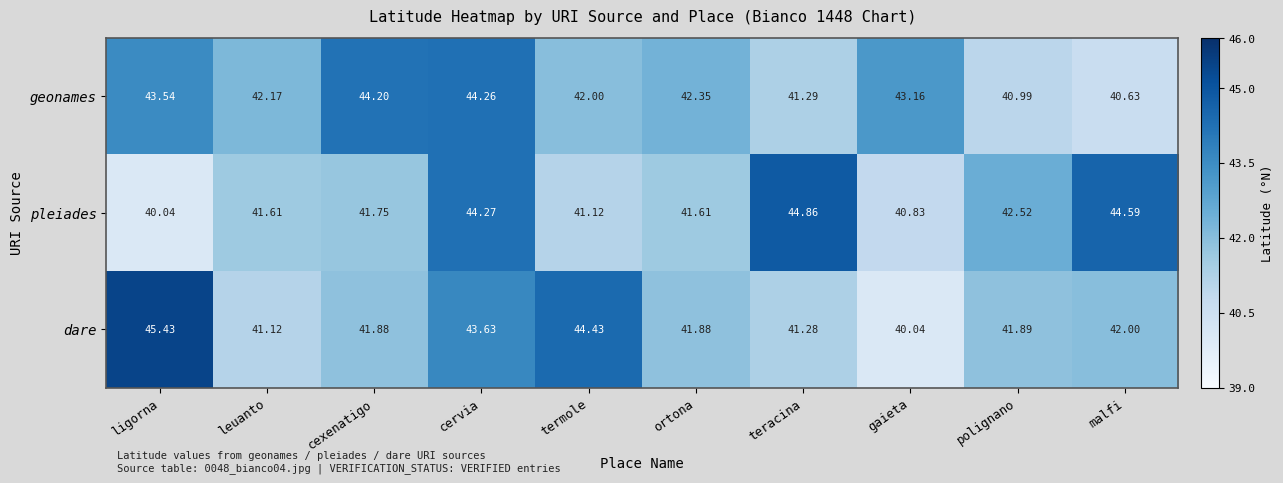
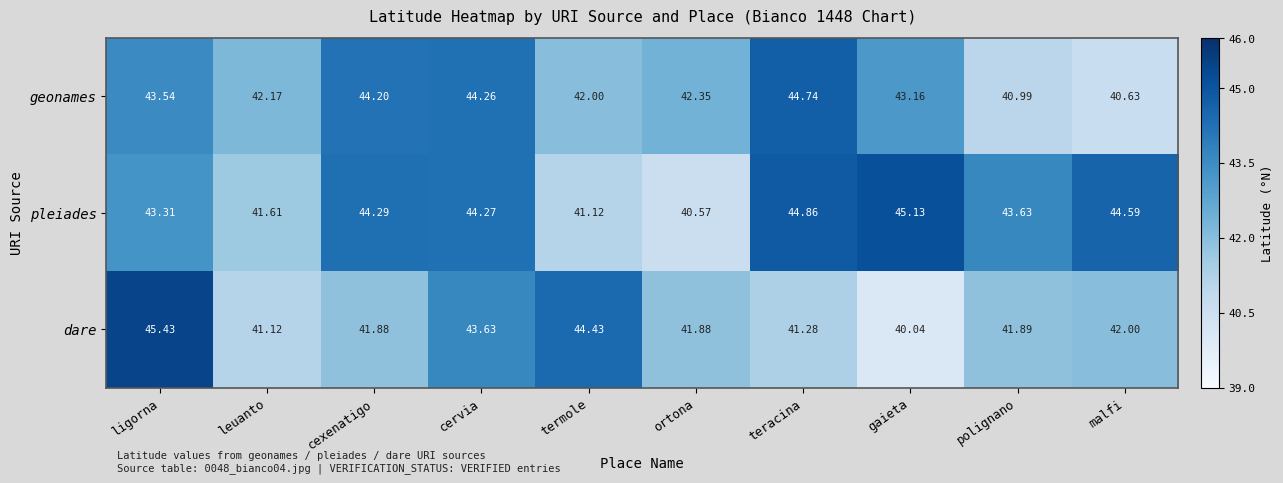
  {
    "geonames": {
      "ligorna": 43.54,
      "leuanto": 42.17,
      "cexenatigo": 44.20,
      "cervia": 44.26,
      "termole": 42.00,
      "ortona": 42.35,
-     "teracina": 41.29,
+     "teracina": 44.74,
      "gaieta": 43.16,
      "polignano": 40.99,
      "malfi": 40.63
    },
    "pleiades": {
-     "ligorna": 40.04,
+     "ligorna": 43.31,
      "leuanto": 41.61,
-     "cexenatigo": 41.75,
+     "cexenatigo": 44.29,
      "cervia": 44.27,
      "termole": 41.12,
-     "ortona": 41.61,
+     "ortona": 40.57,
      "teracina": 44.86,
-     "gaieta": 40.83,
-     "polignano": 42.52,
+     "gaieta": 45.13,
+     "polignano": 43.63,
      "malfi": 44.59
    },
    "dare": {
      "ligorna": 45.43,
      "leuanto": 41.12,
      "cexenatigo": 41.88,
      "cervia": 43.63,
      "termole": 44.43,
      "ortona": 41.88,
      "teracina": 41.28,
      "gaieta": 40.04,
      "polignano": 41.89,
      "malfi": 42.00
    }
  }
